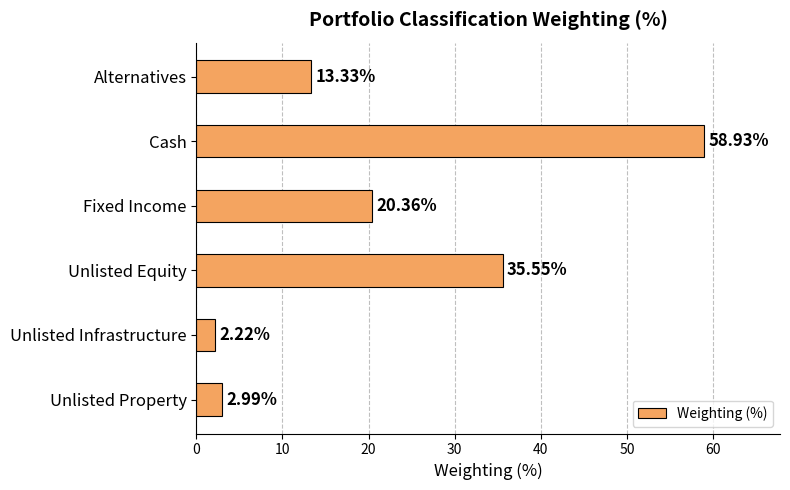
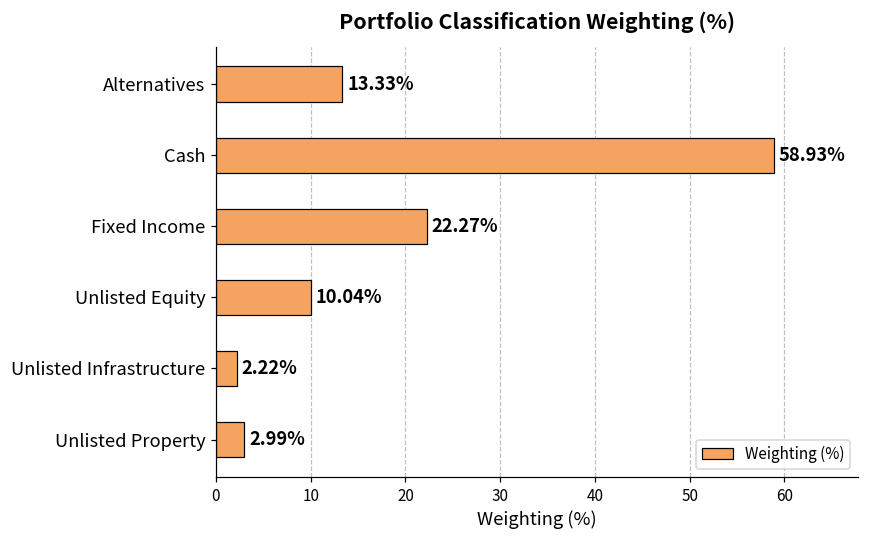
  {
    "Alternatives": "13.33%",
    "Cash": "58.93%",
-   "Fixed Income": "20.36%",
-   "Unlisted Equity": "35.55%",
+   "Fixed Income": "22.27%",
+   "Unlisted Equity": "10.04%",
    "Unlisted Infrastructure": "2.22%",
    "Unlisted Property": "2.99%"
  }
